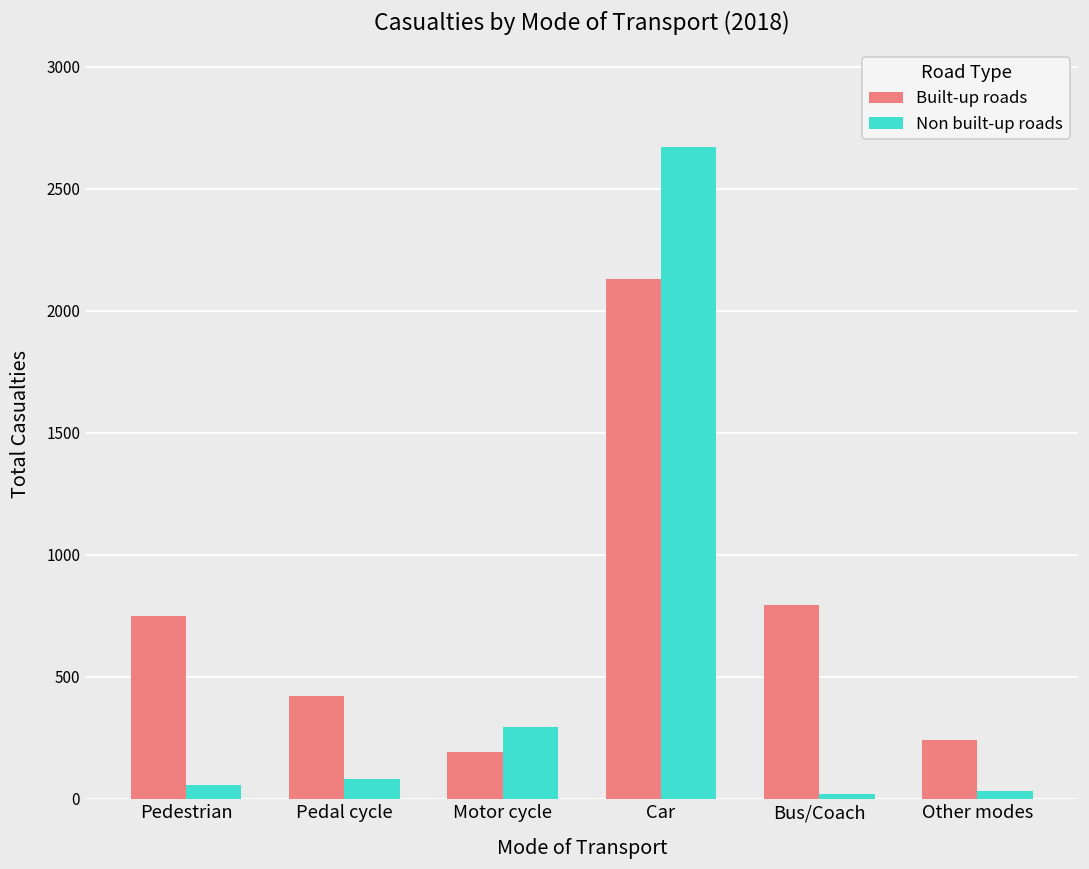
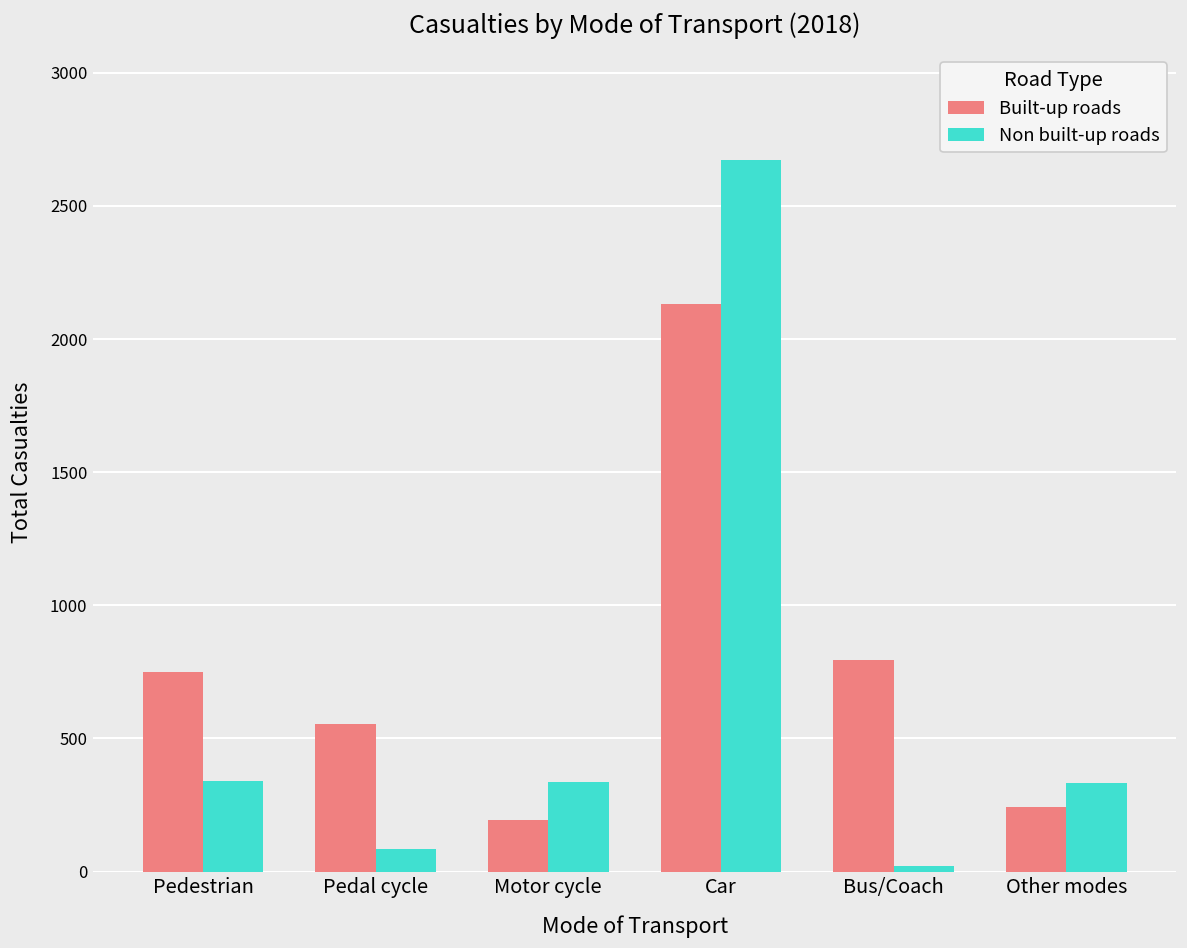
  {
    "Built-up roads": {
      "Pedestrian": 750,
-     "Pedal cycle": 420,
+     "Pedal cycle": 560,
      "Motor cycle": 190,
      "Car": 2130,
      "Bus/Coach": 800,
      "Other modes": 240
    },
    "Non built-up roads": {
-     "Pedestrian": 60,
+     "Pedestrian": 340,
      "Pedal cycle": 80,
-     "Motor cycle": 300,
+     "Motor cycle": 340,
      "Car": 2670,
      "Bus/Coach": 20,
-     "Other modes": 30
+     "Other modes": 330
    }
  }
